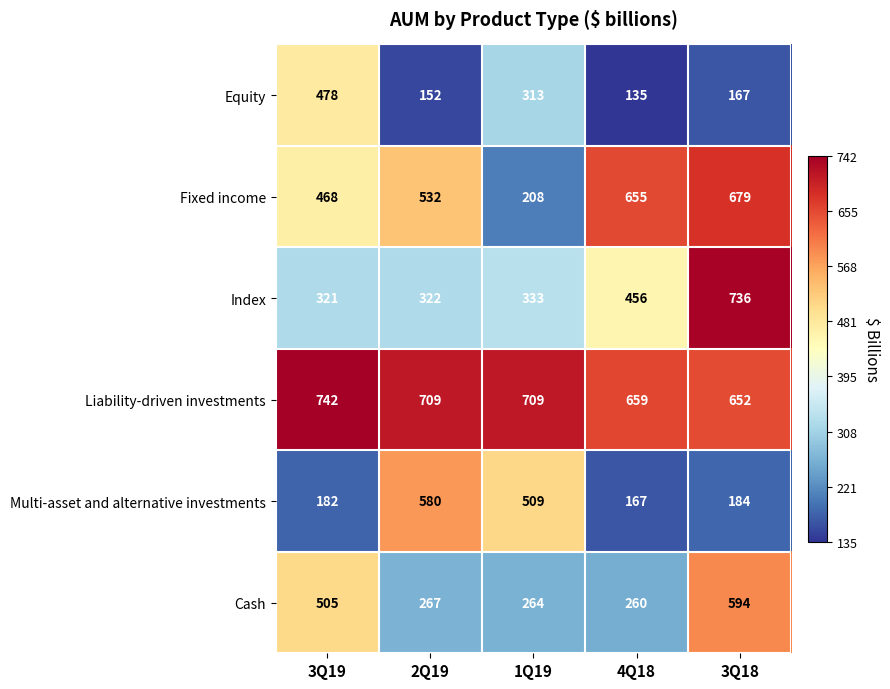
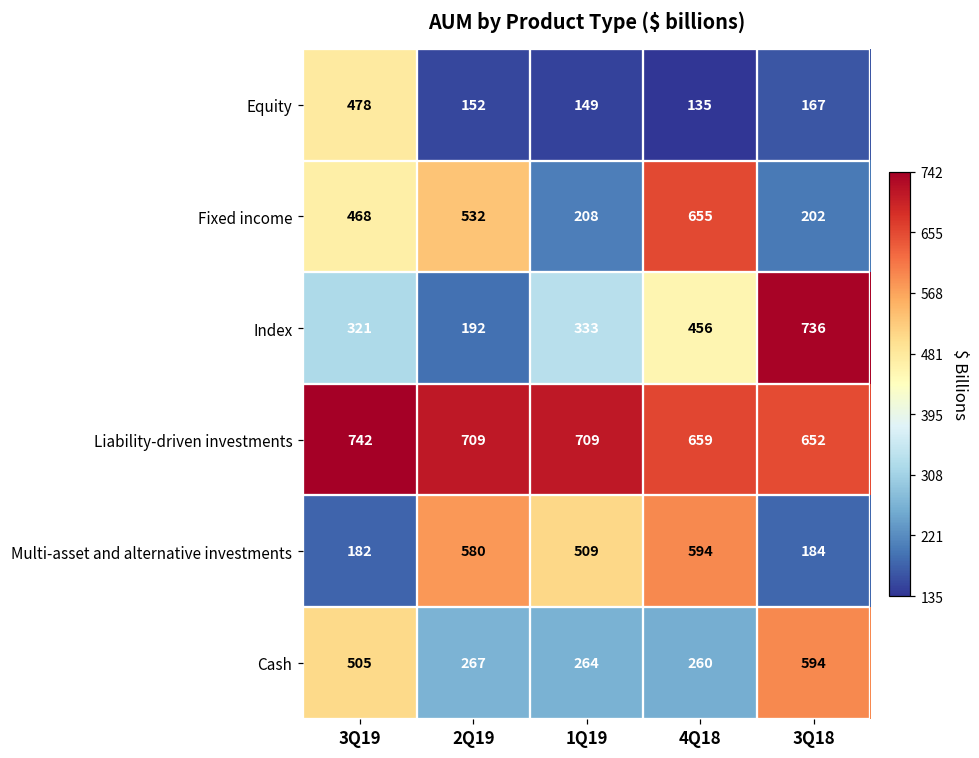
  {
    "Equity": {
      "3Q19": 478,
      "2Q19": 152,
-     "1Q19": 313,
+     "1Q19": 149,
      "4Q18": 135,
      "3Q18": 167
    },
    "Fixed income": {
      "3Q19": 468,
      "2Q19": 532,
      "1Q19": 208,
      "4Q18": 655,
-     "3Q18": 679
+     "3Q18": 202
    },
    "Index": {
      "3Q19": 321,
-     "2Q19": 322,
+     "2Q19": 192,
      "1Q19": 333,
      "4Q18": 456,
      "3Q18": 736
    },
    "Liability-driven investments": {
      "3Q19": 742,
      "2Q19": 709,
      "1Q19": 709,
      "4Q18": 659,
      "3Q18": 652
    },
    "Multi-asset and alternative investments": {
      "3Q19": 182,
      "2Q19": 580,
      "1Q19": 509,
-     "4Q18": 167,
+     "4Q18": 594,
      "3Q18": 184
    },
    "Cash": {
      "3Q19": 505,
      "2Q19": 267,
      "1Q19": 264,
      "4Q18": 260,
      "3Q18": 594
    }
  }
